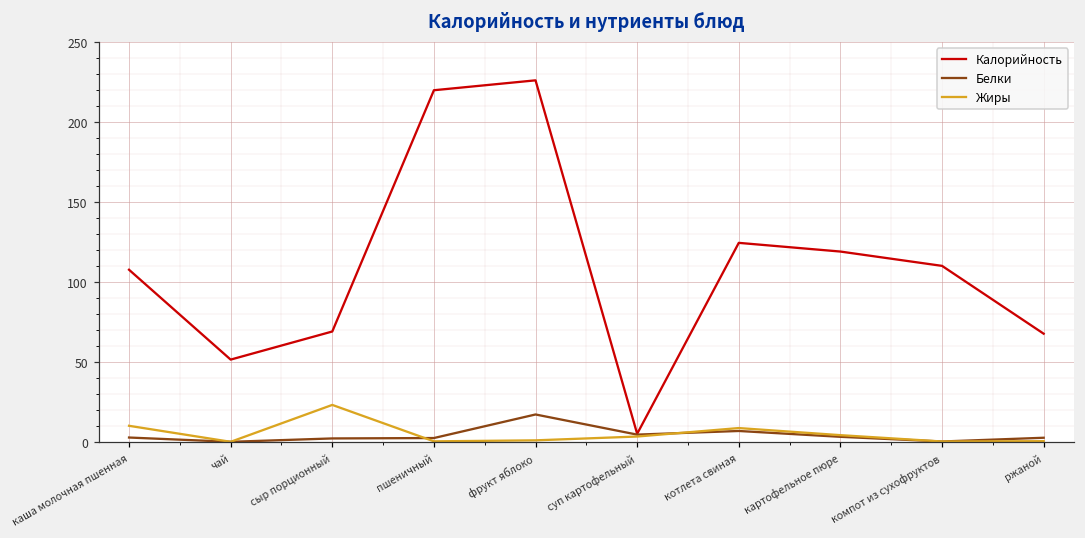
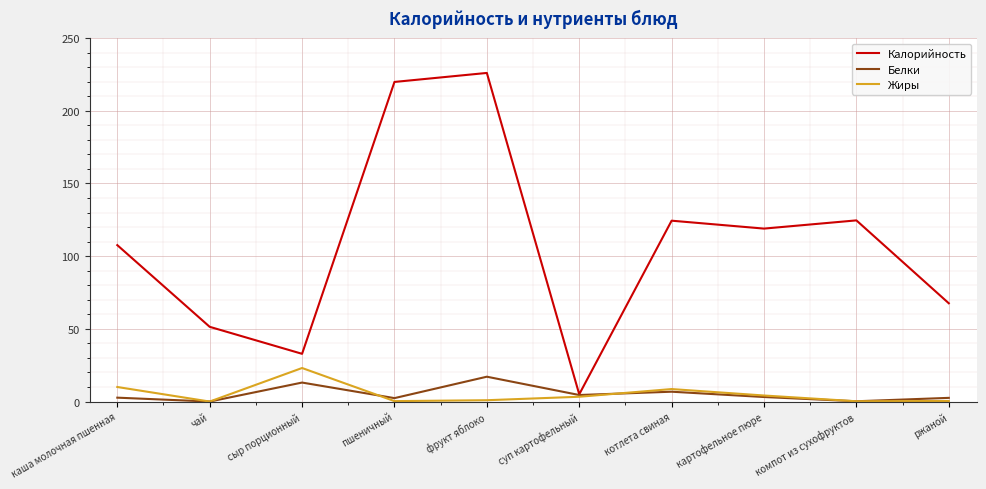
  {
    "Калорийность": {
      "каша молочная пшенная": 108,
      "чай": 51,
-     "сыр порционный": 69,
+     "сыр порционный": 33,
      "пшеничный": 220,
      "фрукт яблоко": 226,
      "котлета свиная": 124,
      "картофельное пюре": 119,
-     "компот из сухофруктов": 110,
+     "компот из сухофруктов": 125,
      "ржаной": 68
    },
    "Белки": {
      "каша молочная пшенная": 3,
-     "сыр порционный": 2,
+     "сыр порционный": 13,
      "пшеничный": 2,
      "фрукт яблоко": 17,
      "котлета свиная": 7,
      "ржаной": 3
    },
    "Жиры": {
      "каша молочная пшенная": 10,
      "сыр порционный": 23,
      "пшеничный": 0,
      "фрукт яблоко": 1,
      "котлета свиная": 9,
      "ржаной": 0
    }
  }
